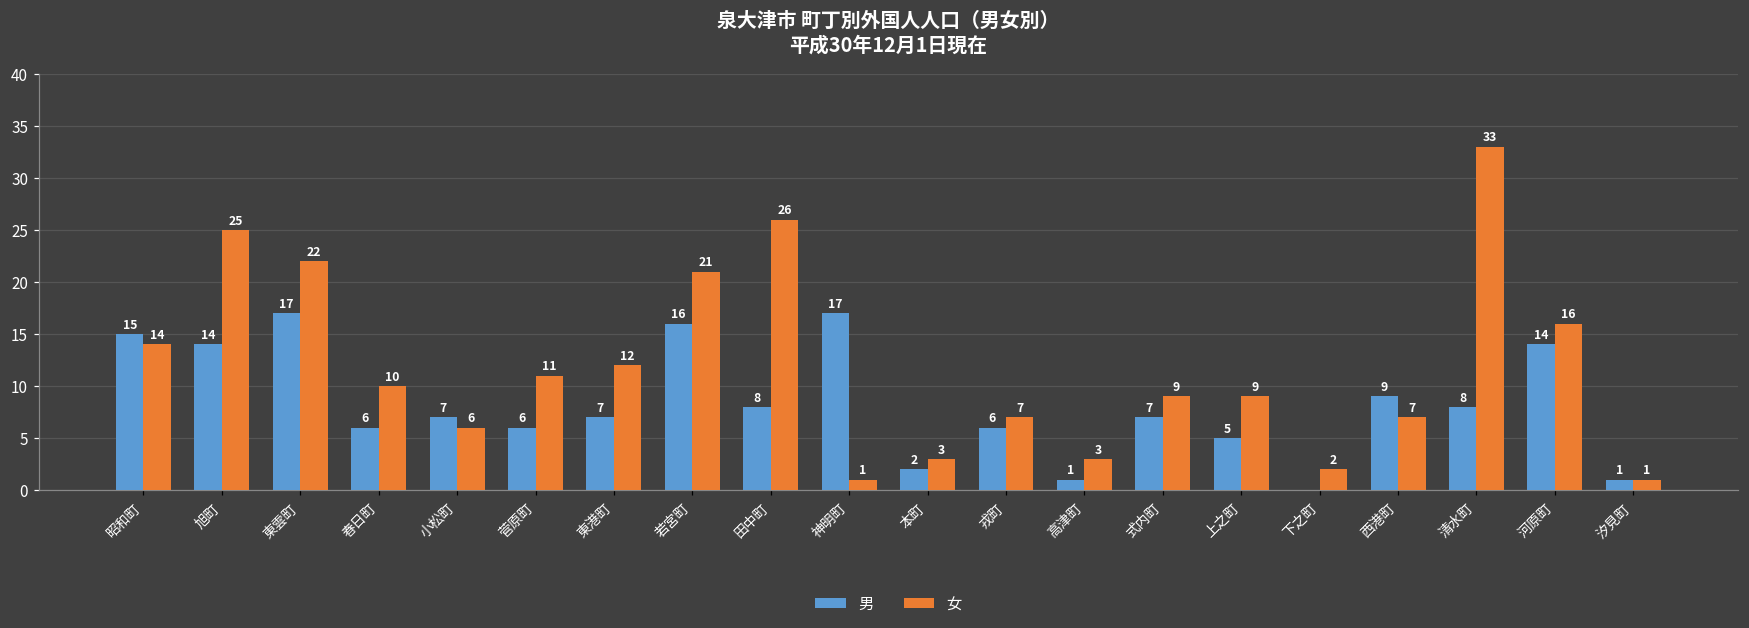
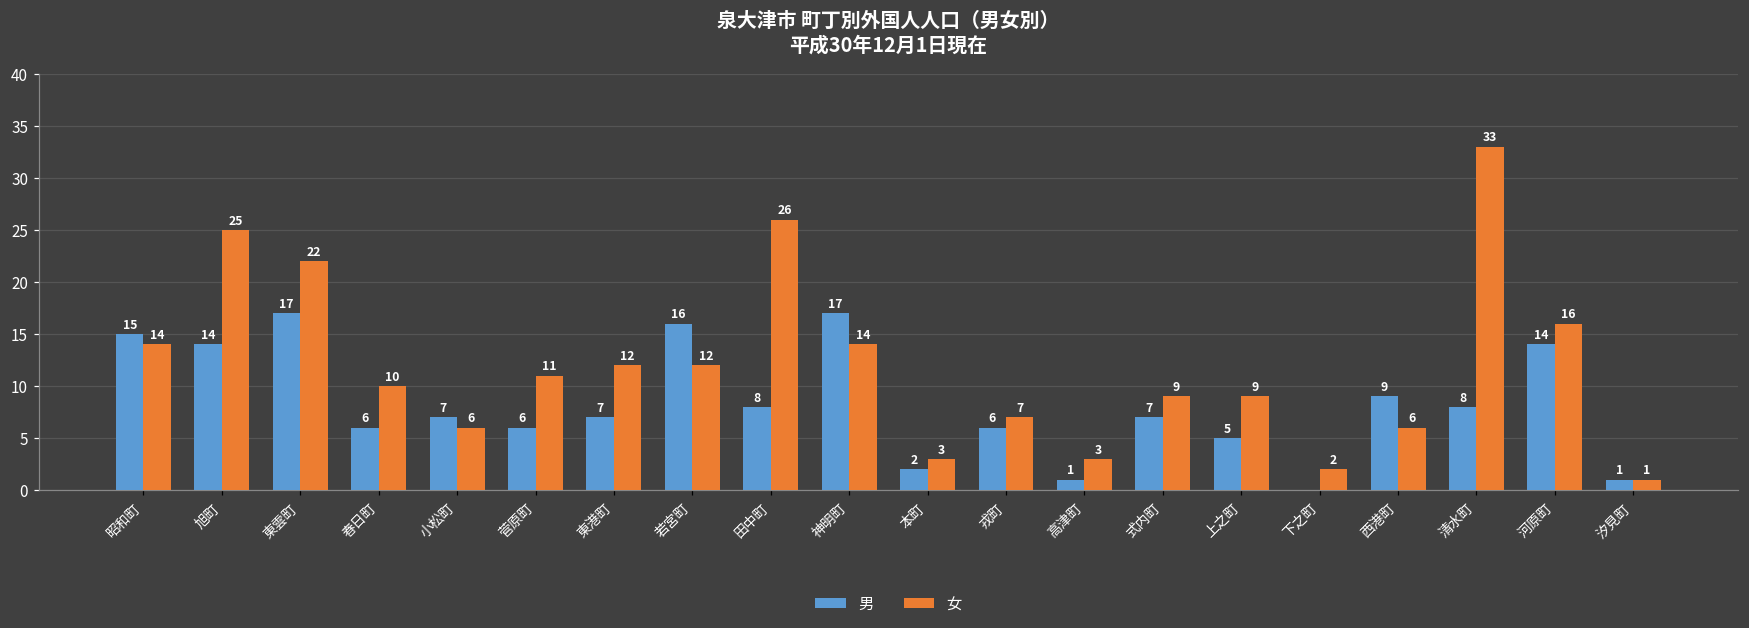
  {
    "男": {
      "昭和町": 15,
      "旭町": 14,
      "東雲町": 17,
      "春日町": 6,
      "小松町": 7,
      "菅原町": 6,
      "東港町": 7,
      "若宮町": 16,
      "田中町": 8,
      "神明町": 17,
      "本町": 2,
      "戎町": 6,
      "高津町": 1,
      "式内町": 7,
      "上之町": 5,
      "西港町": 9,
      "清水町": 8,
      "河原町": 14,
      "汐見町": 1
    },
    "女": {
      "昭和町": 14,
      "旭町": 25,
      "東雲町": 22,
      "春日町": 10,
      "小松町": 6,
      "菅原町": 11,
      "東港町": 12,
-     "若宮町": 21,
+     "若宮町": 12,
      "田中町": 26,
-     "神明町": 1,
+     "神明町": 14,
      "本町": 3,
      "戎町": 7,
      "高津町": 3,
      "式内町": 9,
      "上之町": 9,
      "下之町": 2,
-     "西港町": 7,
+     "西港町": 6,
      "清水町": 33,
      "河原町": 16,
      "汐見町": 1
    }
  }
